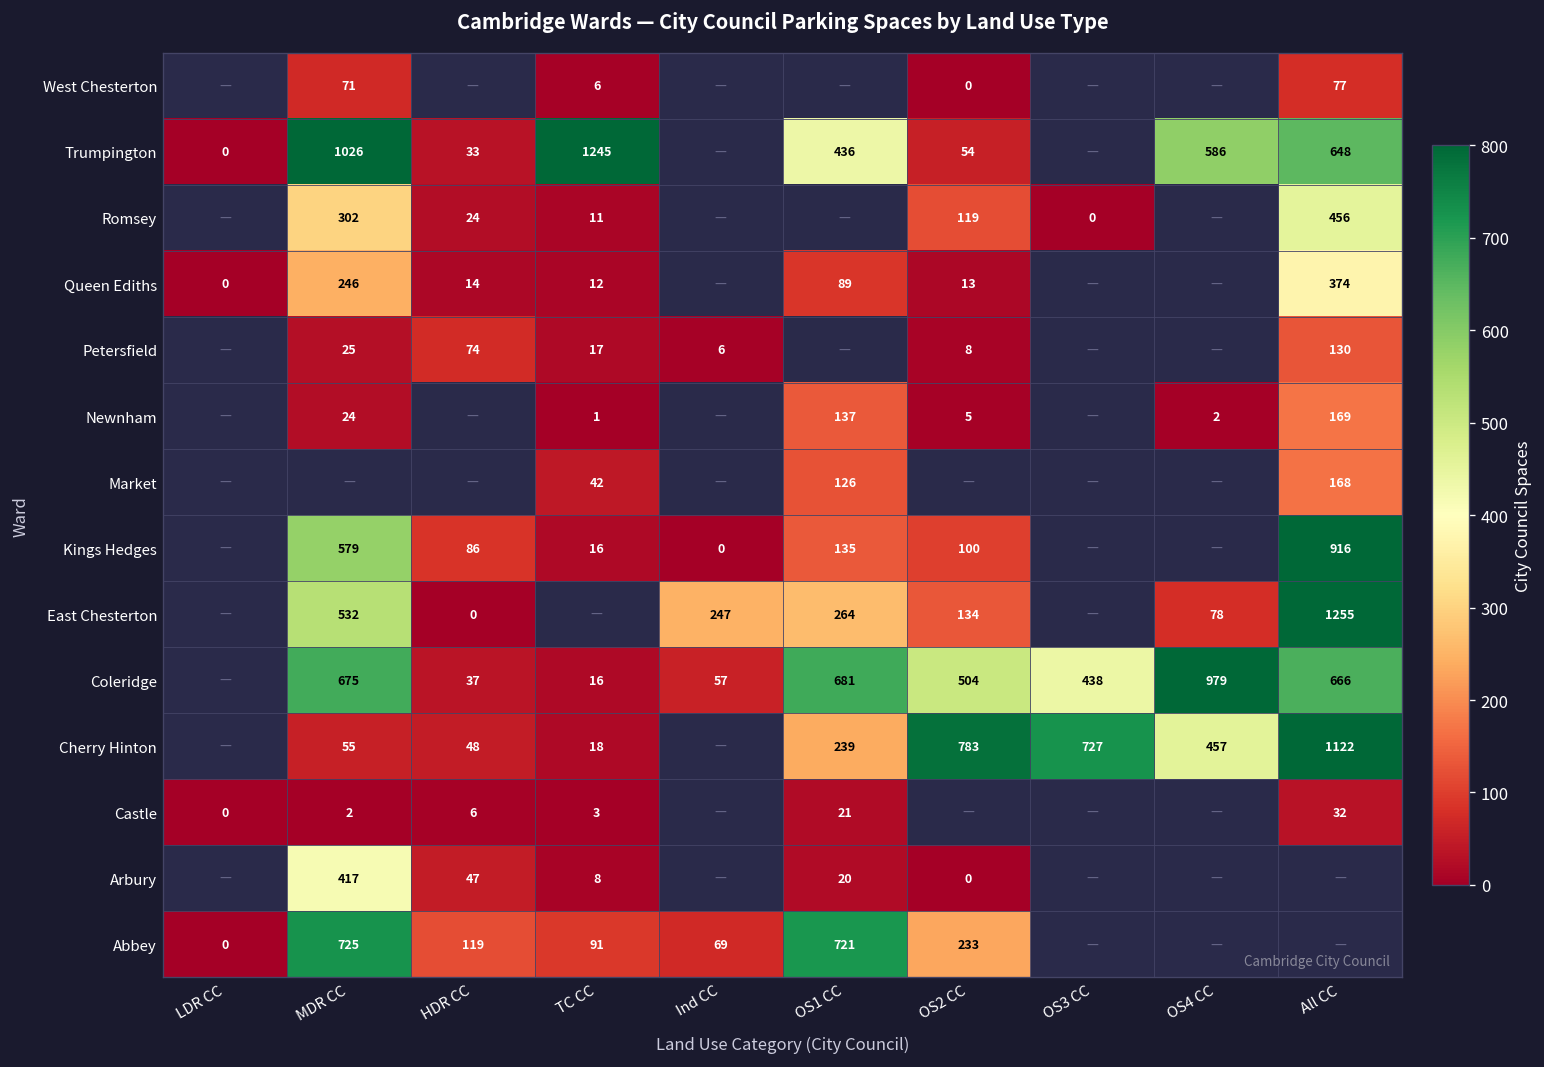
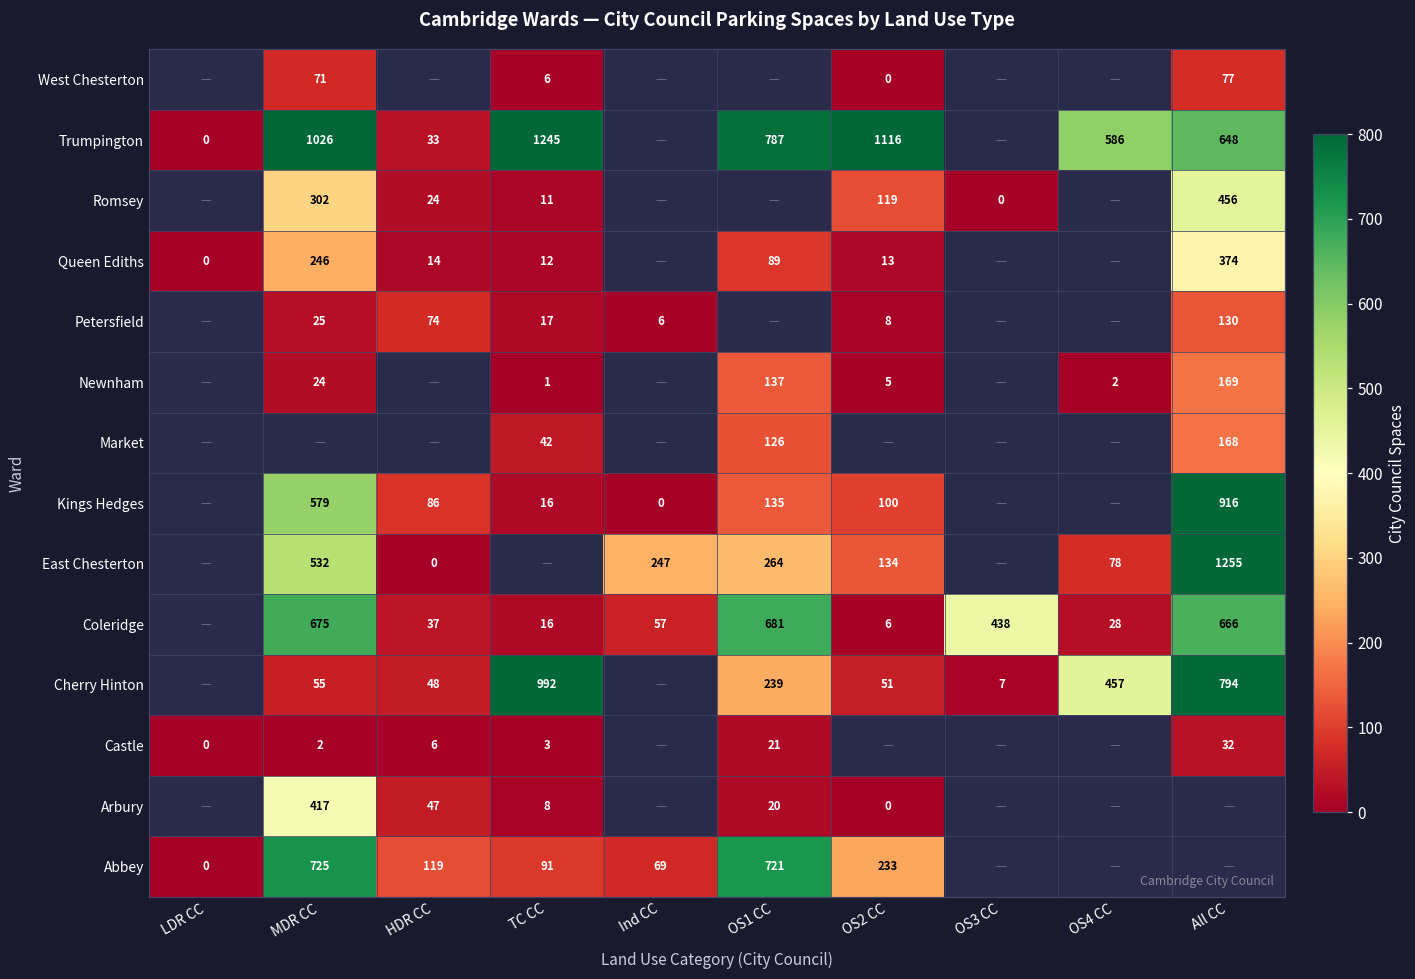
  {
    "West Chesterton": {
      "MDR CC": 71,
      "TC CC": 6,
      "OS2 CC": 0,
      "All CC": 77
    },
    "Trumpington": {
      "LDR CC": 0,
      "MDR CC": 1026,
      "HDR CC": 33,
      "TC CC": 1245,
-     "OS1 CC": 436,
-     "OS2 CC": 54,
+     "OS1 CC": 787,
+     "OS2 CC": 1116,
      "OS4 CC": 586,
      "All CC": 648
    },
    "Romsey": {
      "MDR CC": 302,
      "HDR CC": 24,
      "TC CC": 11,
      "OS2 CC": 119,
      "OS3 CC": 0,
      "All CC": 456
    },
    "Queen Ediths": {
      "LDR CC": 0,
      "MDR CC": 246,
      "HDR CC": 14,
      "TC CC": 12,
      "OS1 CC": 89,
      "OS2 CC": 13,
      "All CC": 374
    },
    "Petersfield": {
      "MDR CC": 25,
      "HDR CC": 74,
      "TC CC": 17,
      "Ind CC": 6,
      "OS2 CC": 8,
      "All CC": 130
    },
    "Newnham": {
      "MDR CC": 24,
      "TC CC": 1,
      "OS1 CC": 137,
      "OS2 CC": 5,
      "OS4 CC": 2,
      "All CC": 169
    },
    "Market": {
      "TC CC": 42,
      "OS1 CC": 126,
      "All CC": 168
    },
    "Kings Hedges": {
      "MDR CC": 579,
      "HDR CC": 86,
      "TC CC": 16,
      "Ind CC": 0,
      "OS1 CC": 135,
      "OS2 CC": 100,
      "All CC": 916
    },
    "East Chesterton": {
      "MDR CC": 532,
      "HDR CC": 0,
      "Ind CC": 247,
      "OS1 CC": 264,
      "OS2 CC": 134,
      "OS4 CC": 78,
      "All CC": 1255
    },
    "Coleridge": {
      "MDR CC": 675,
      "HDR CC": 37,
      "TC CC": 16,
      "Ind CC": 57,
      "OS1 CC": 681,
-     "OS2 CC": 504,
+     "OS2 CC": 6,
      "OS3 CC": 438,
-     "OS4 CC": 979,
+     "OS4 CC": 28,
      "All CC": 666
    },
    "Cherry Hinton": {
      "MDR CC": 55,
      "HDR CC": 48,
-     "TC CC": 18,
+     "TC CC": 992,
      "OS1 CC": 239,
-     "OS2 CC": 783,
-     "OS3 CC": 727,
+     "OS2 CC": 51,
+     "OS3 CC": 7,
      "OS4 CC": 457,
-     "All CC": 1122
+     "All CC": 794
    },
    "Castle": {
      "LDR CC": 0,
      "MDR CC": 2,
      "HDR CC": 6,
      "TC CC": 3,
      "OS1 CC": 21,
      "All CC": 32
    },
    "Arbury": {
      "MDR CC": 417,
      "HDR CC": 47,
      "TC CC": 8,
      "OS1 CC": 20,
      "OS2 CC": 0
    },
    "Abbey": {
      "LDR CC": 0,
      "MDR CC": 725,
      "HDR CC": 119,
      "TC CC": 91,
      "Ind CC": 69,
      "OS1 CC": 721,
      "OS2 CC": 233
    }
  }
